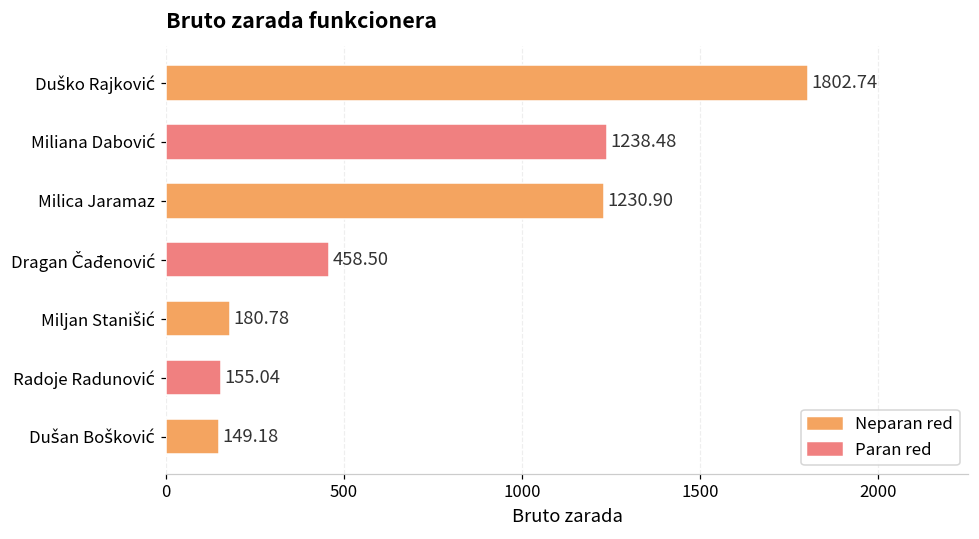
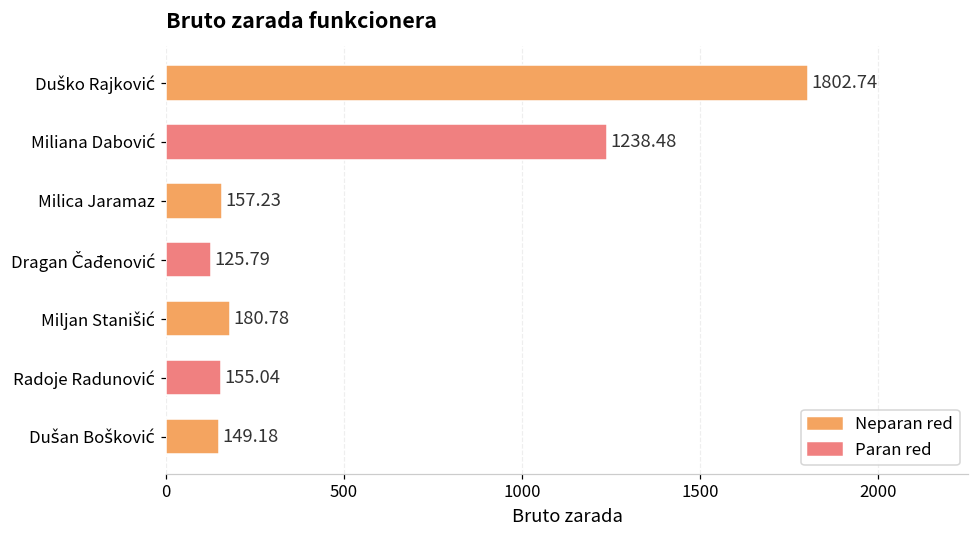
  {
    "Duško Rajković": 1802.74,
    "Miliana Dabović": 1238.48,
-   "Milica Jaramaz": 1230.90,
-   "Dragan Čađenović": 458.50,
+   "Milica Jaramaz": 157.23,
+   "Dragan Čađenović": 125.79,
    "Miljan Stanišić": 180.78,
    "Radoje Radunović": 155.04,
    "Dušan Bošković": 149.18
  }
